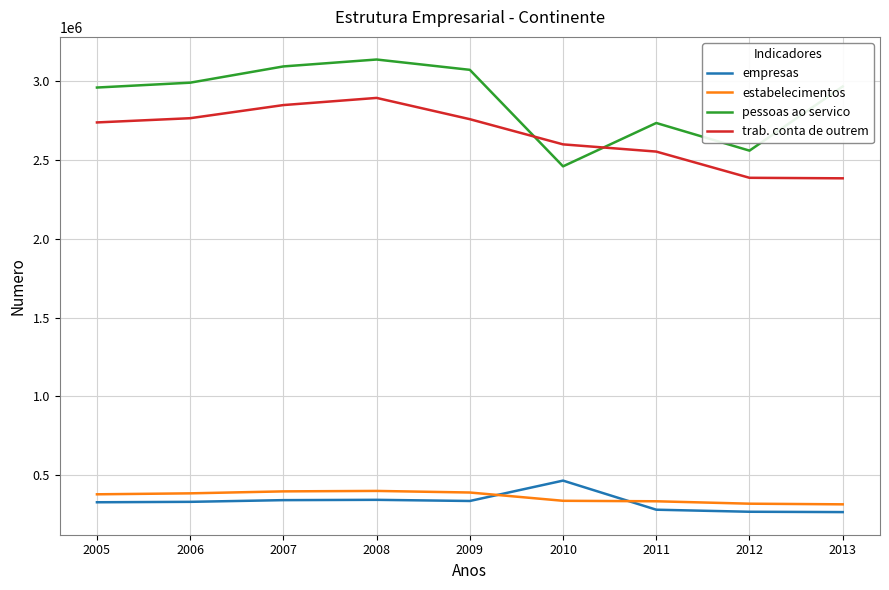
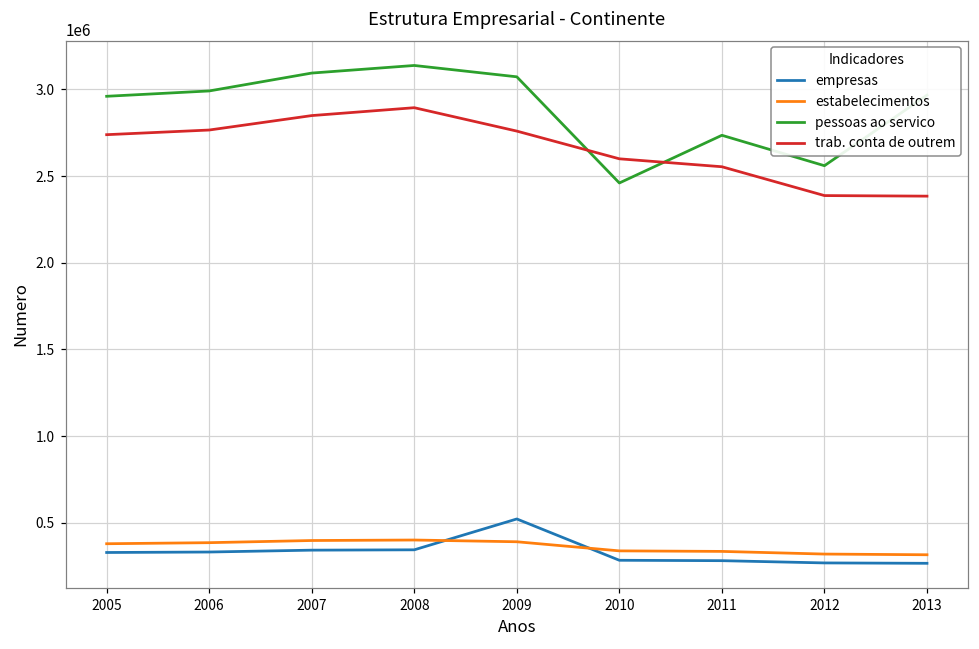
  {
    "empresas": {
      "2005": 330000,
      "2006": 330000,
      "2007": 340000,
      "2008": 340000,
-     "2009": 340000,
-     "2010": 470000,
+     "2009": 520000,
+     "2010": 280000,
      "2011": 280000,
      "2012": 270000,
      "2013": 270000
    },
    "estabelecimentos": {
      "2005": 380000,
      "2006": 380000,
      "2007": 400000,
      "2008": 400000,
      "2009": 390000,
      "2010": 340000,
      "2011": 330000,
      "2012": 320000,
      "2013": 320000
    },
    "pessoas ao servico": {
      "2005": 2960000,
      "2006": 2990000,
      "2007": 3090000,
      "2008": 3140000,
      "2009": 3070000,
      "2010": 2460000,
      "2011": 2740000,
      "2012": 2560000
    },
    "trab. conta de outrem": {
      "2005": 2740000,
      "2006": 2770000,
      "2007": 2850000,
      "2008": 2890000,
      "2009": 2760000,
      "2010": 2600000,
      "2011": 2550000,
      "2012": 2390000,
      "2013": 2380000
    }
  }
